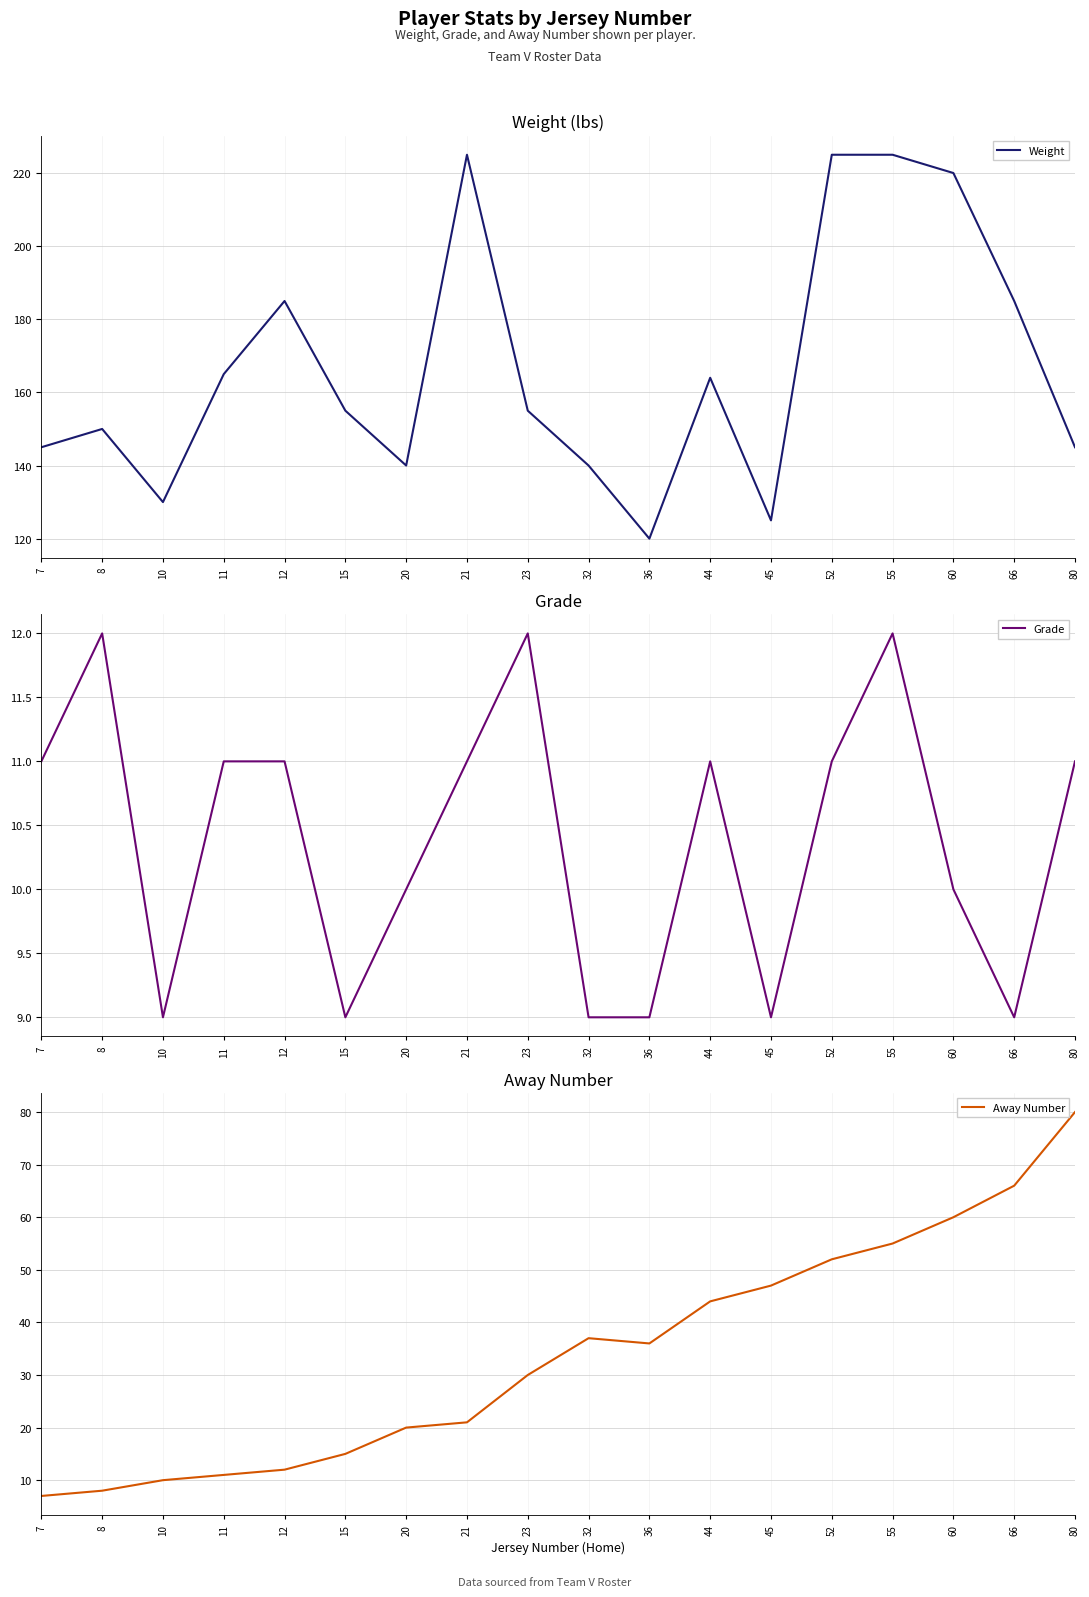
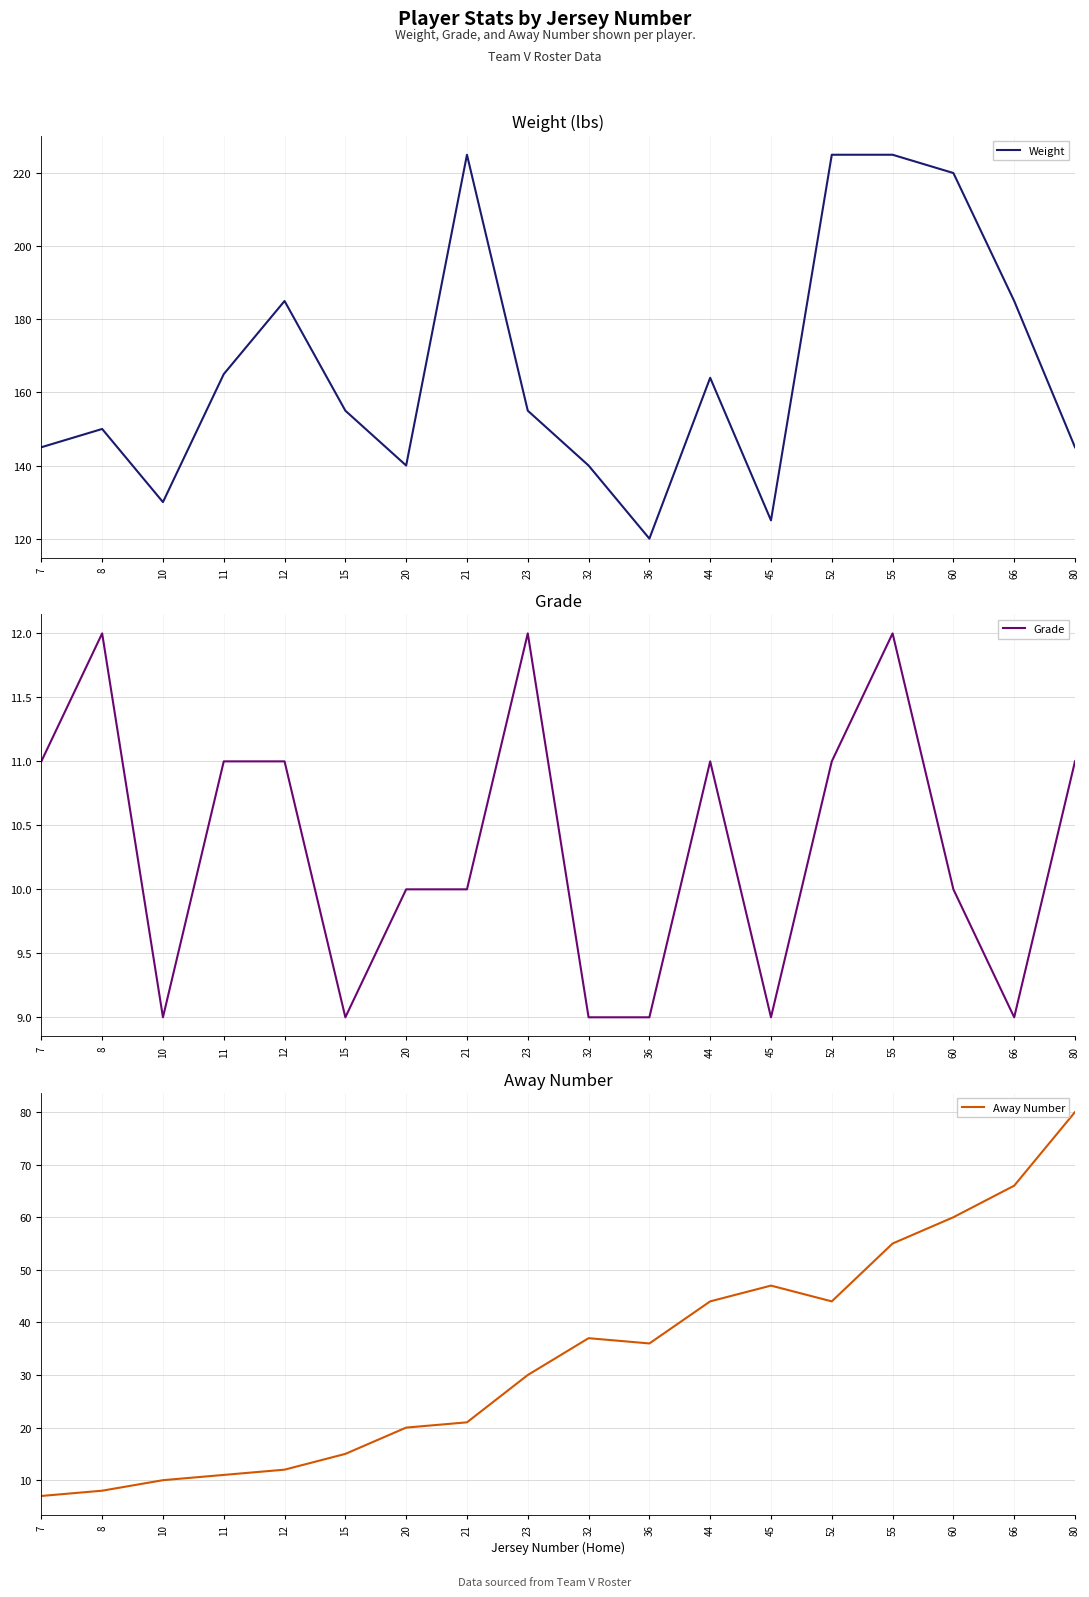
  {
    "Weight (lbs)": {
      "7": 145,
      "8": 150,
      "10": 130,
      "11": 165,
      "12": 185,
      "15": 155,
      "20": 140,
      "21": 225,
      "23": 155,
      "32": 140,
      "36": 120,
      "44": 164,
      "45": 125,
      "52": 225,
      "55": 225,
      "60": 220,
      "66": 185,
      "80": 145
    },
    "Grade": {
      "7": 11,
      "8": 12,
      "10": 9,
      "11": 11,
      "12": 11,
      "15": 9,
      "20": 10,
-     "21": 11,
+     "21": 10,
      "23": 12,
      "32": 9,
      "36": 9,
      "44": 11,
      "45": 9,
      "52": 11,
      "55": 12,
      "60": 10,
      "66": 9,
      "80": 11
    },
    "Away Number": {
      "7": 7,
      "8": 8,
      "10": 10,
      "11": 11,
      "12": 12,
      "15": 15,
      "20": 20,
      "21": 21,
      "23": 30,
      "32": 37,
      "36": 36,
      "44": 44,
      "45": 47,
-     "52": 52,
+     "52": 44,
      "55": 55,
      "60": 60,
      "66": 66,
      "80": 80
    }
  }
